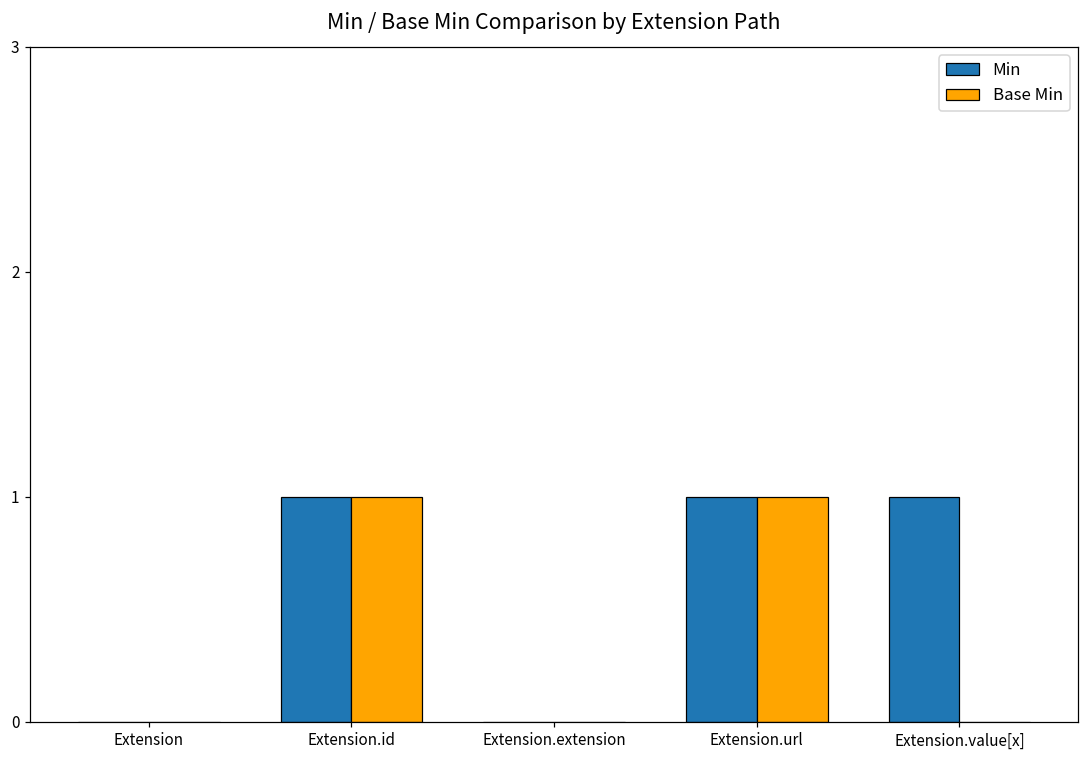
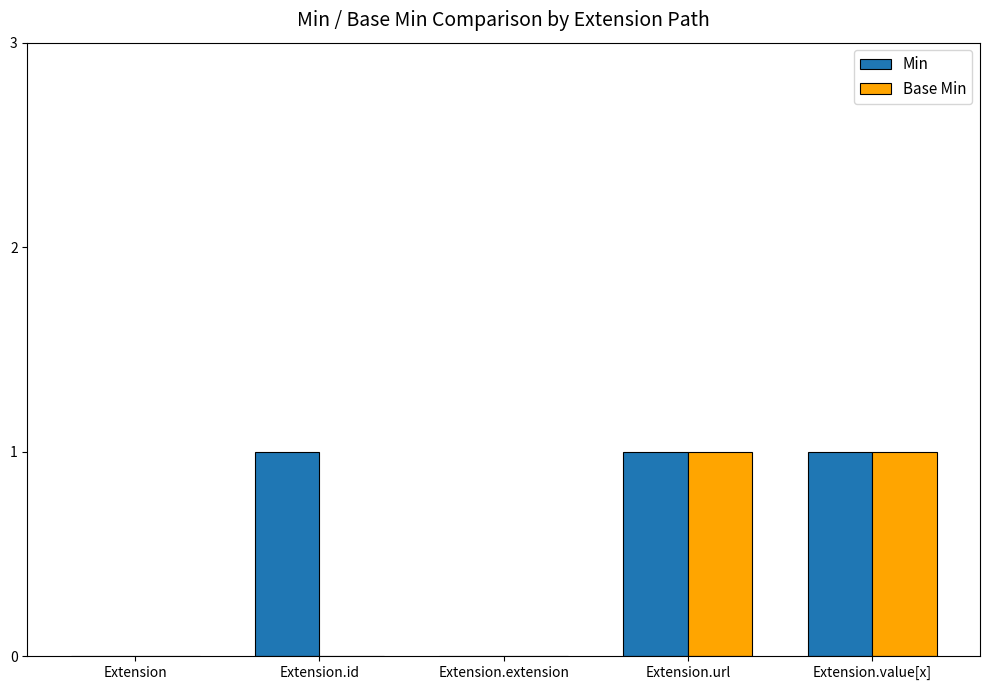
  {
    "Min": {
      "Extension": 0,
      "Extension.id": 1,
      "Extension.extension": 0,
      "Extension.url": 1,
      "Extension.value[x]": 1
    },
    "Base Min": {
      "Extension": 0,
-     "Extension.id": 1,
+     "Extension.id": 0,
      "Extension.extension": 0,
      "Extension.url": 1,
-     "Extension.value[x]": 0
+     "Extension.value[x]": 1
    }
  }
